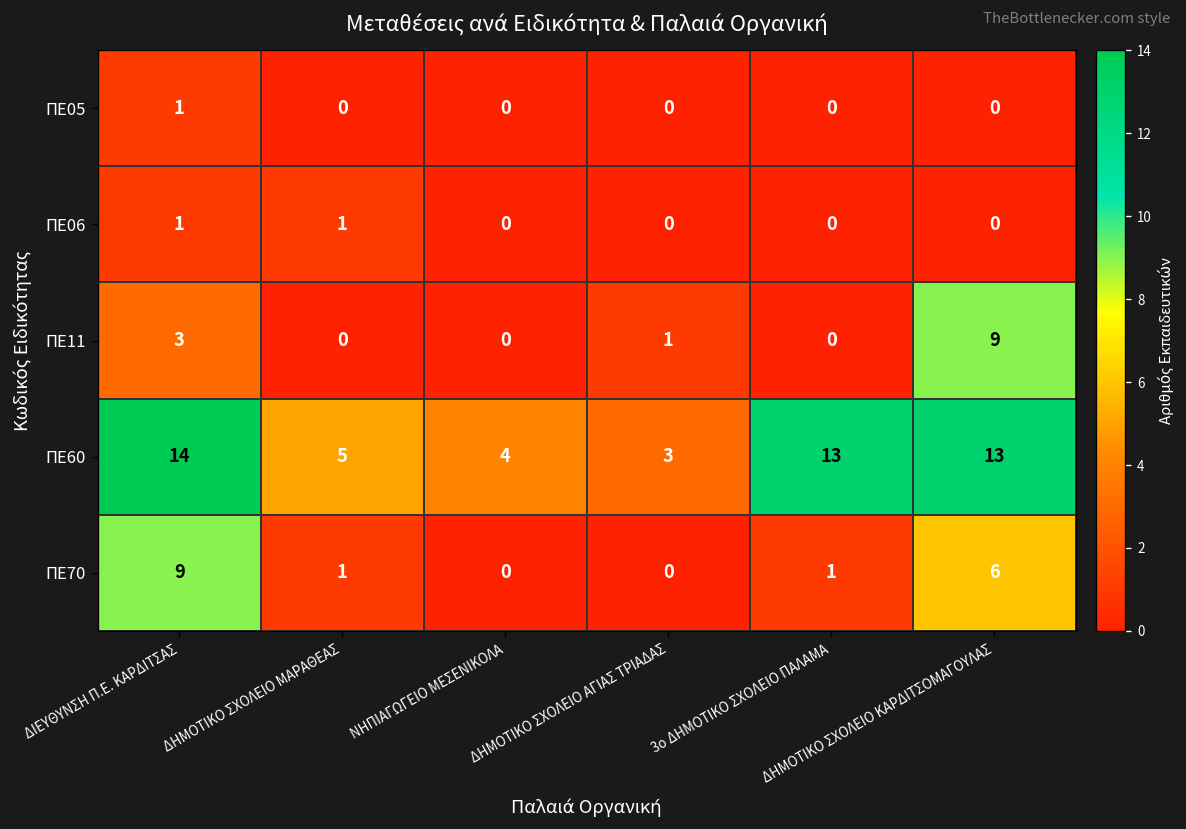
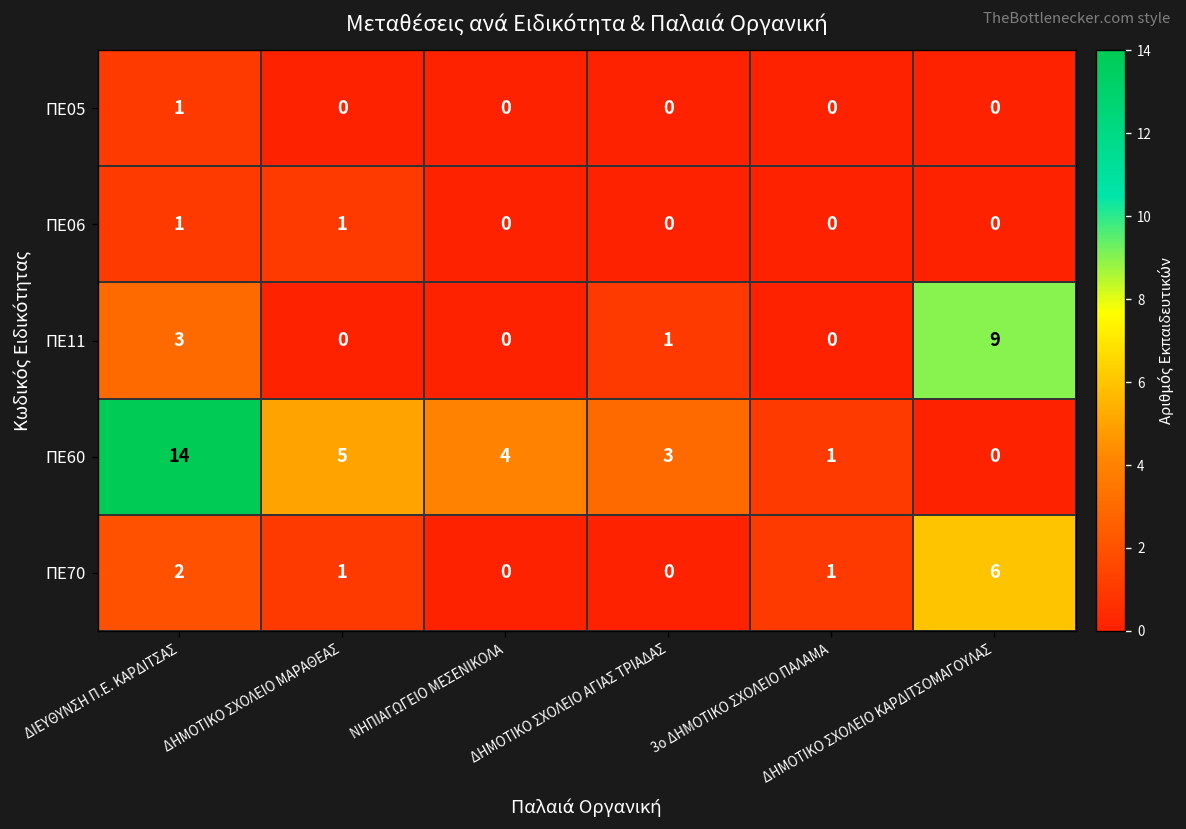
  {
    "ΠΕ05": {
      "ΔΙΕΥΘΥΝΣΗ Π.Ε. ΚΑΡΔΙΤΣΑΣ": 1,
      "ΔΗΜΟΤΙΚΟ ΣΧΟΛΕΙΟ ΜΑΡΑΘΕΑΣ": 0,
      "ΝΗΠΙΑΓΩΓΕΙΟ ΜΕΣΕΝΙΚΟΛΑ": 0,
      "ΔΗΜΟΤΙΚΟ ΣΧΟΛΕΙΟ ΑΓΙΑΣ ΤΡΙΑΔΑΣ": 0,
      "3ο ΔΗΜΟΤΙΚΟ ΣΧΟΛΕΙΟ ΠΑΛΑΜΑ": 0,
      "ΔΗΜΟΤΙΚΟ ΣΧΟΛΕΙΟ ΚΑΡΔΙΤΣΟΜΑΓΟΥΛΑΣ": 0
    },
    "ΠΕ06": {
      "ΔΙΕΥΘΥΝΣΗ Π.Ε. ΚΑΡΔΙΤΣΑΣ": 1,
      "ΔΗΜΟΤΙΚΟ ΣΧΟΛΕΙΟ ΜΑΡΑΘΕΑΣ": 1,
      "ΝΗΠΙΑΓΩΓΕΙΟ ΜΕΣΕΝΙΚΟΛΑ": 0,
      "ΔΗΜΟΤΙΚΟ ΣΧΟΛΕΙΟ ΑΓΙΑΣ ΤΡΙΑΔΑΣ": 0,
      "3ο ΔΗΜΟΤΙΚΟ ΣΧΟΛΕΙΟ ΠΑΛΑΜΑ": 0,
      "ΔΗΜΟΤΙΚΟ ΣΧΟΛΕΙΟ ΚΑΡΔΙΤΣΟΜΑΓΟΥΛΑΣ": 0
    },
    "ΠΕ11": {
      "ΔΙΕΥΘΥΝΣΗ Π.Ε. ΚΑΡΔΙΤΣΑΣ": 3,
      "ΔΗΜΟΤΙΚΟ ΣΧΟΛΕΙΟ ΜΑΡΑΘΕΑΣ": 0,
      "ΝΗΠΙΑΓΩΓΕΙΟ ΜΕΣΕΝΙΚΟΛΑ": 0,
      "ΔΗΜΟΤΙΚΟ ΣΧΟΛΕΙΟ ΑΓΙΑΣ ΤΡΙΑΔΑΣ": 1,
      "3ο ΔΗΜΟΤΙΚΟ ΣΧΟΛΕΙΟ ΠΑΛΑΜΑ": 0,
      "ΔΗΜΟΤΙΚΟ ΣΧΟΛΕΙΟ ΚΑΡΔΙΤΣΟΜΑΓΟΥΛΑΣ": 9
    },
    "ΠΕ60": {
      "ΔΙΕΥΘΥΝΣΗ Π.Ε. ΚΑΡΔΙΤΣΑΣ": 14,
      "ΔΗΜΟΤΙΚΟ ΣΧΟΛΕΙΟ ΜΑΡΑΘΕΑΣ": 5,
      "ΝΗΠΙΑΓΩΓΕΙΟ ΜΕΣΕΝΙΚΟΛΑ": 4,
      "ΔΗΜΟΤΙΚΟ ΣΧΟΛΕΙΟ ΑΓΙΑΣ ΤΡΙΑΔΑΣ": 3,
-     "3ο ΔΗΜΟΤΙΚΟ ΣΧΟΛΕΙΟ ΠΑΛΑΜΑ": 13,
-     "ΔΗΜΟΤΙΚΟ ΣΧΟΛΕΙΟ ΚΑΡΔΙΤΣΟΜΑΓΟΥΛΑΣ": 13
+     "3ο ΔΗΜΟΤΙΚΟ ΣΧΟΛΕΙΟ ΠΑΛΑΜΑ": 1,
+     "ΔΗΜΟΤΙΚΟ ΣΧΟΛΕΙΟ ΚΑΡΔΙΤΣΟΜΑΓΟΥΛΑΣ": 0
    },
    "ΠΕ70": {
-     "ΔΙΕΥΘΥΝΣΗ Π.Ε. ΚΑΡΔΙΤΣΑΣ": 9,
+     "ΔΙΕΥΘΥΝΣΗ Π.Ε. ΚΑΡΔΙΤΣΑΣ": 2,
      "ΔΗΜΟΤΙΚΟ ΣΧΟΛΕΙΟ ΜΑΡΑΘΕΑΣ": 1,
      "ΝΗΠΙΑΓΩΓΕΙΟ ΜΕΣΕΝΙΚΟΛΑ": 0,
      "ΔΗΜΟΤΙΚΟ ΣΧΟΛΕΙΟ ΑΓΙΑΣ ΤΡΙΑΔΑΣ": 0,
      "3ο ΔΗΜΟΤΙΚΟ ΣΧΟΛΕΙΟ ΠΑΛΑΜΑ": 1,
      "ΔΗΜΟΤΙΚΟ ΣΧΟΛΕΙΟ ΚΑΡΔΙΤΣΟΜΑΓΟΥΛΑΣ": 6
    }
  }
